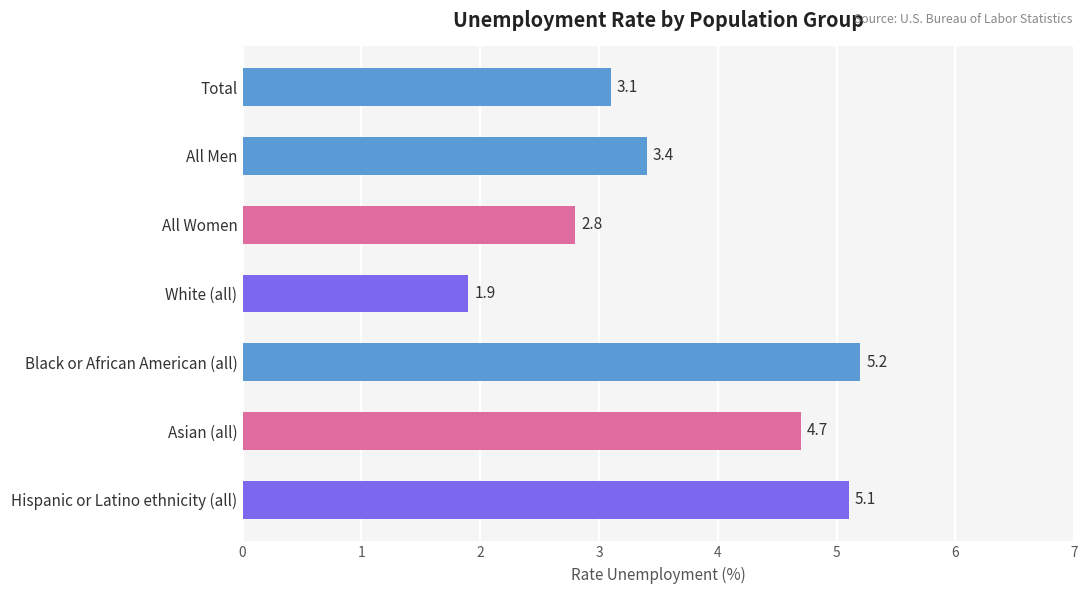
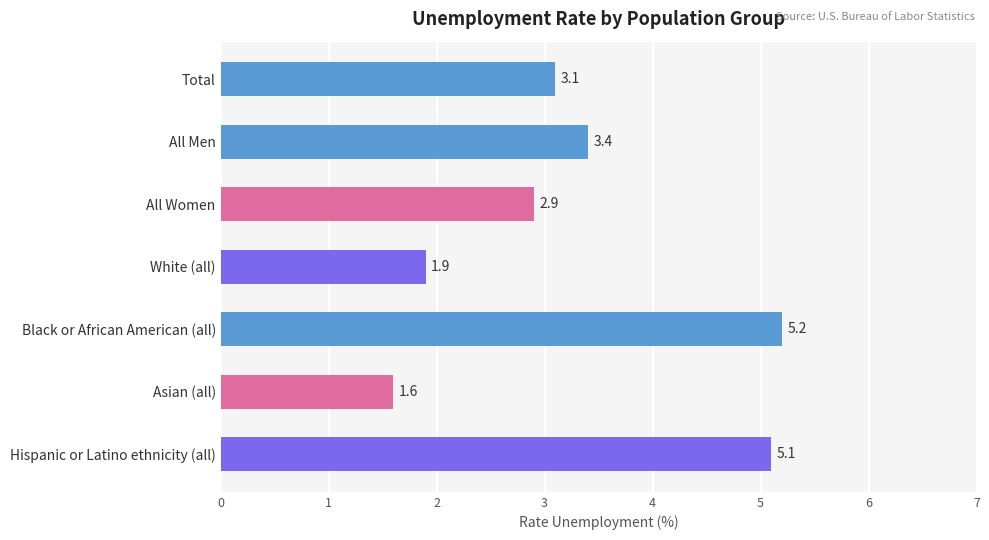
  {
    "Total": 3.1,
    "All Men": 3.4,
-   "All Women": 2.8,
+   "All Women": 2.9,
    "White (all)": 1.9,
    "Black or African American (all)": 5.2,
-   "Asian (all)": 4.7,
+   "Asian (all)": 1.6,
    "Hispanic or Latino ethnicity (all)": 5.1
  }
